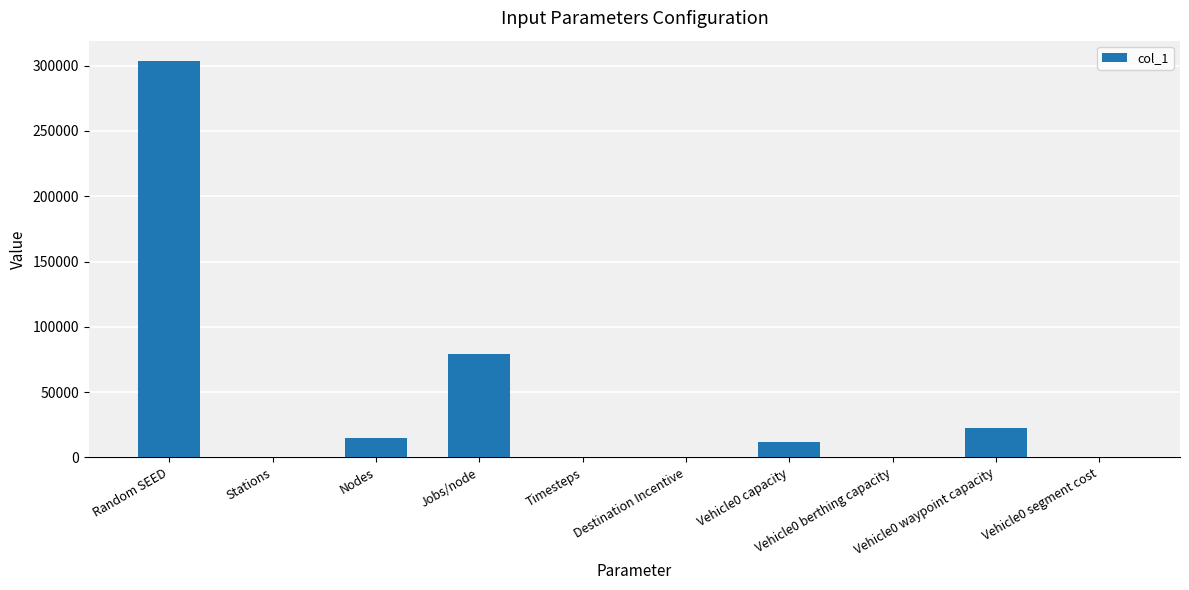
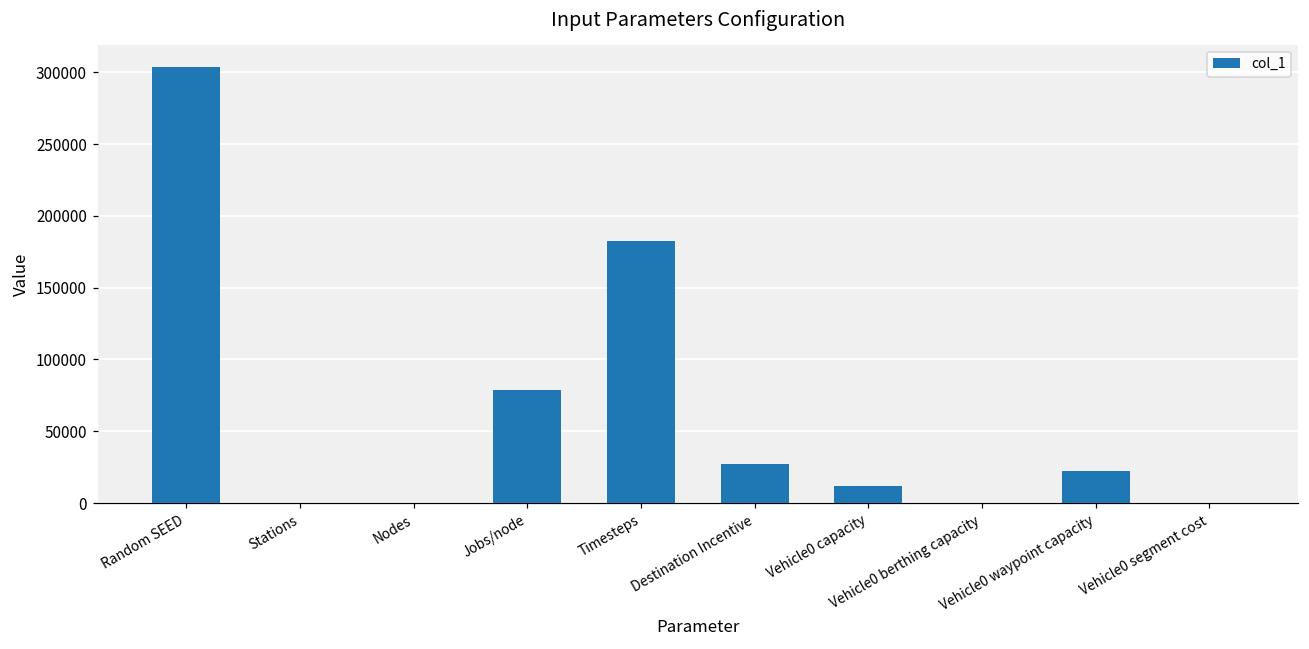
  {
    "Random SEED": 304000,
-   "Nodes": 15000,
+   "Nodes": 0,
    "Jobs/node": 79000,
-   "Timesteps": 0,
-   "Destination Incentive": 0,
+   "Timesteps": 183000,
+   "Destination Incentive": 27000,
    "Vehicle0 capacity": 12000,
    "Vehicle0 waypoint capacity": 22000
  }
